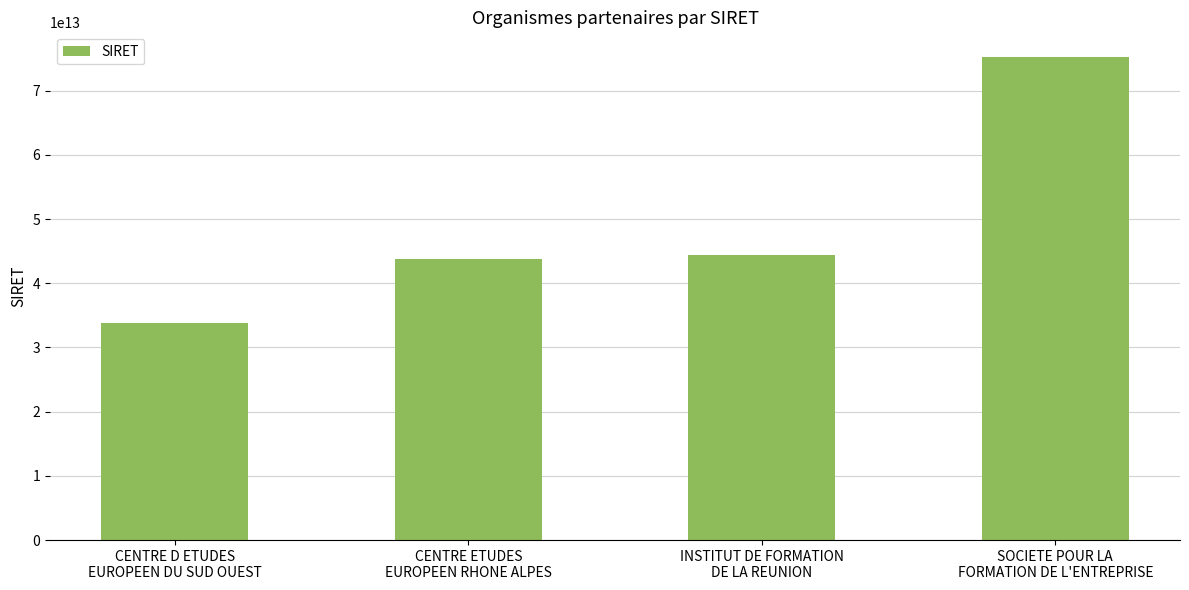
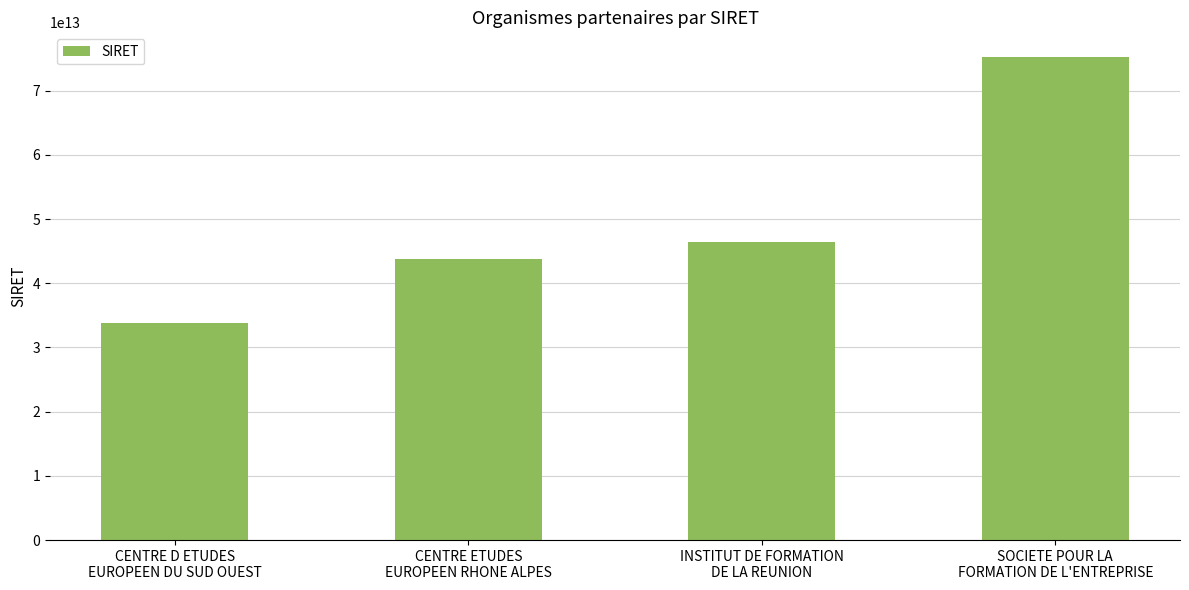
  {
    "CENTRE D ETUDES EUROPEEN DU SUD OUEST": 34000000000000,
    "CENTRE ETUDES EUROPEEN RHONE ALPES": 44000000000000,
-   "INSTITUT DE FORMATION DE LA REUNION": 44000000000000,
+   "INSTITUT DE FORMATION DE LA REUNION": 46000000000000,
    "SOCIETE POUR LA FORMATION DE L'ENTREPRISE": 75000000000000
  }
